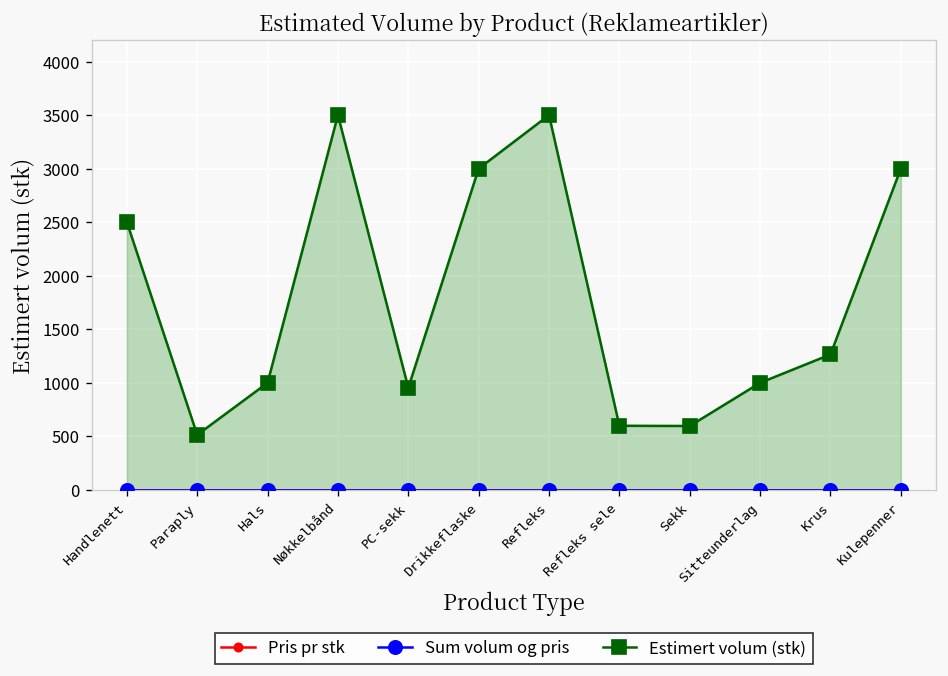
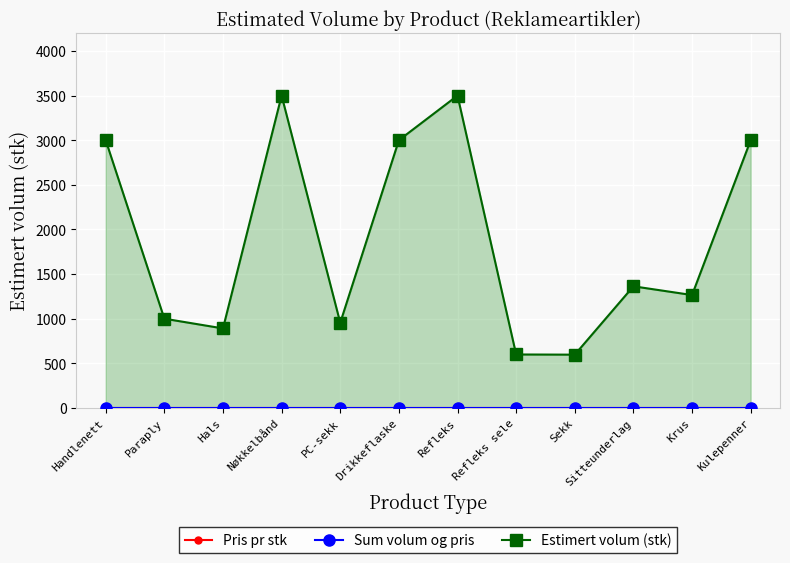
  {
    "Sum volum og pris": {
      "Handlenett": 0,
      "Paraply": 0,
      "Hals": 0,
      "Nøkkelbånd": 0,
      "PC-sekk": 0,
      "Drikkeflaske": 0,
      "Refleks": 0,
      "Refleks sele": 0,
      "Sekk": 0,
      "Sitteunderlag": 0,
      "Krus": 0,
      "Kulepenner": 0
    },
    "Estimert volum (stk)": {
-     "Handlenett": 2500,
-     "Paraply": 500,
-     "Hals": 1000,
+     "Handlenett": 3000,
+     "Paraply": 1000,
+     "Hals": 900,
      "Nøkkelbånd": 3500,
      "PC-sekk": 1000,
      "Drikkeflaske": 3000,
      "Refleks": 3500,
      "Refleks sele": 600,
      "Sekk": 600,
-     "Sitteunderlag": 1000,
+     "Sitteunderlag": 1400,
      "Krus": 1300,
      "Kulepenner": 3000
    }
  }
